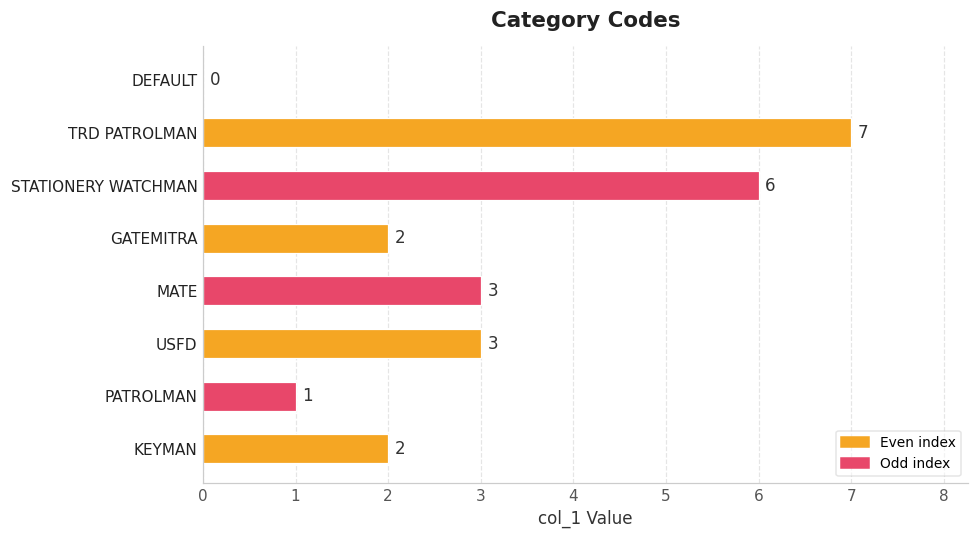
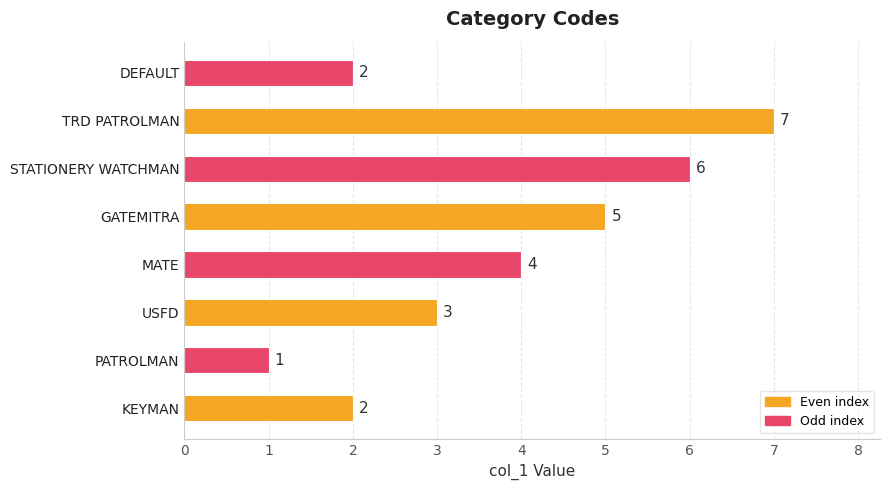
  {
-   "DEFAULT": 0,
+   "DEFAULT": 2,
    "TRD PATROLMAN": 7,
    "STATIONERY WATCHMAN": 6,
-   "GATEMITRA": 2,
-   "MATE": 3,
+   "GATEMITRA": 5,
+   "MATE": 4,
    "USFD": 3,
    "PATROLMAN": 1,
    "KEYMAN": 2
  }
